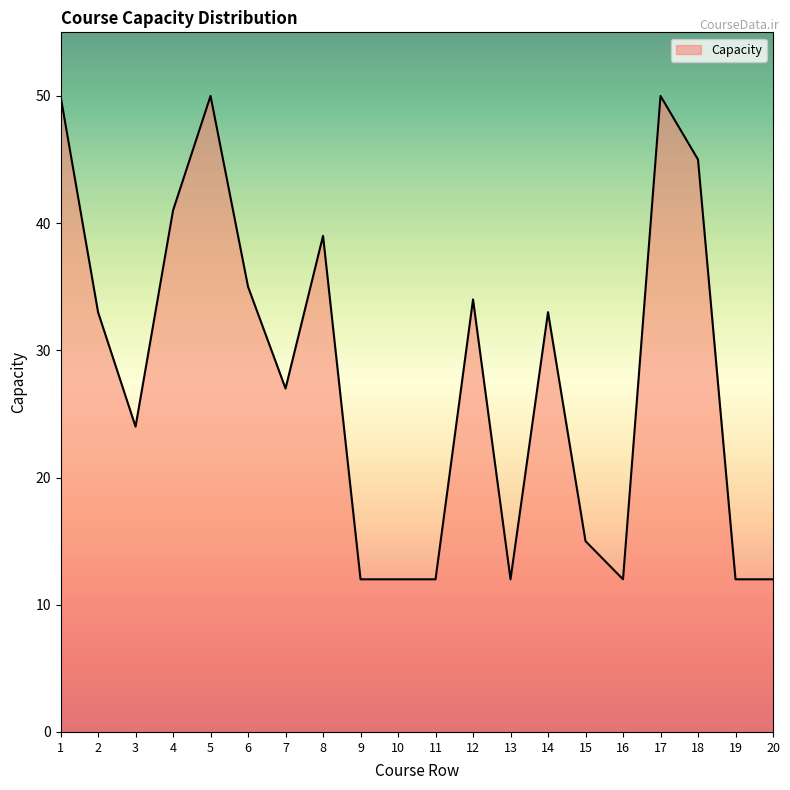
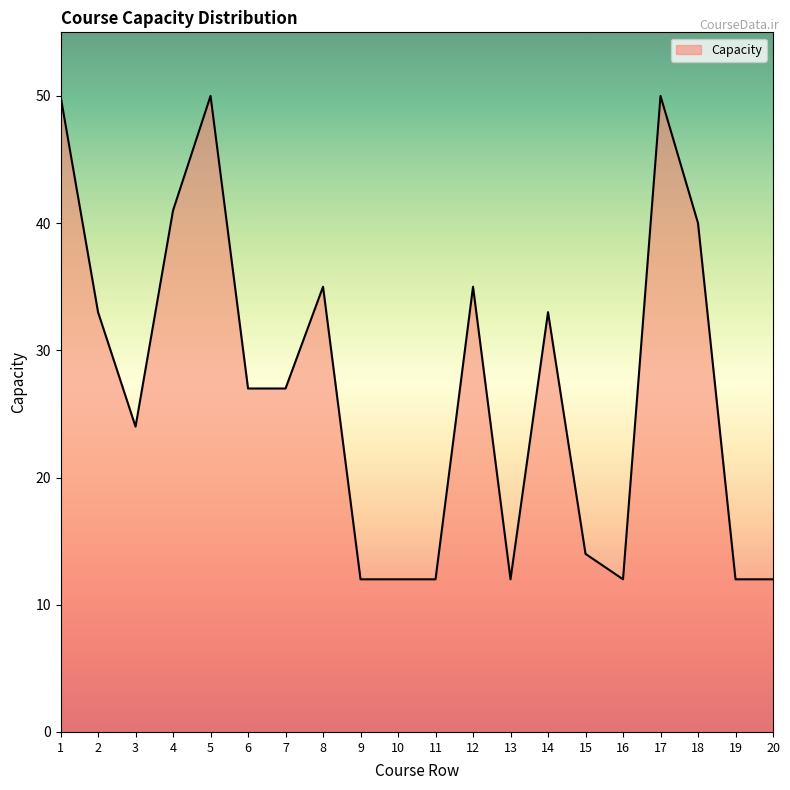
  {
    "1": 50,
    "2": 33,
    "3": 24,
    "4": 41,
    "5": 50,
-   "6": 35,
+   "6": 27,
    "7": 27,
-   "8": 39,
+   "8": 35,
    "9": 12,
    "10": 12,
    "11": 12,
-   "12": 34,
+   "12": 35,
    "13": 12,
    "14": 33,
-   "15": 15,
+   "15": 14,
    "16": 12,
    "17": 50,
-   "18": 45,
+   "18": 40,
    "19": 12,
    "20": 12
  }
